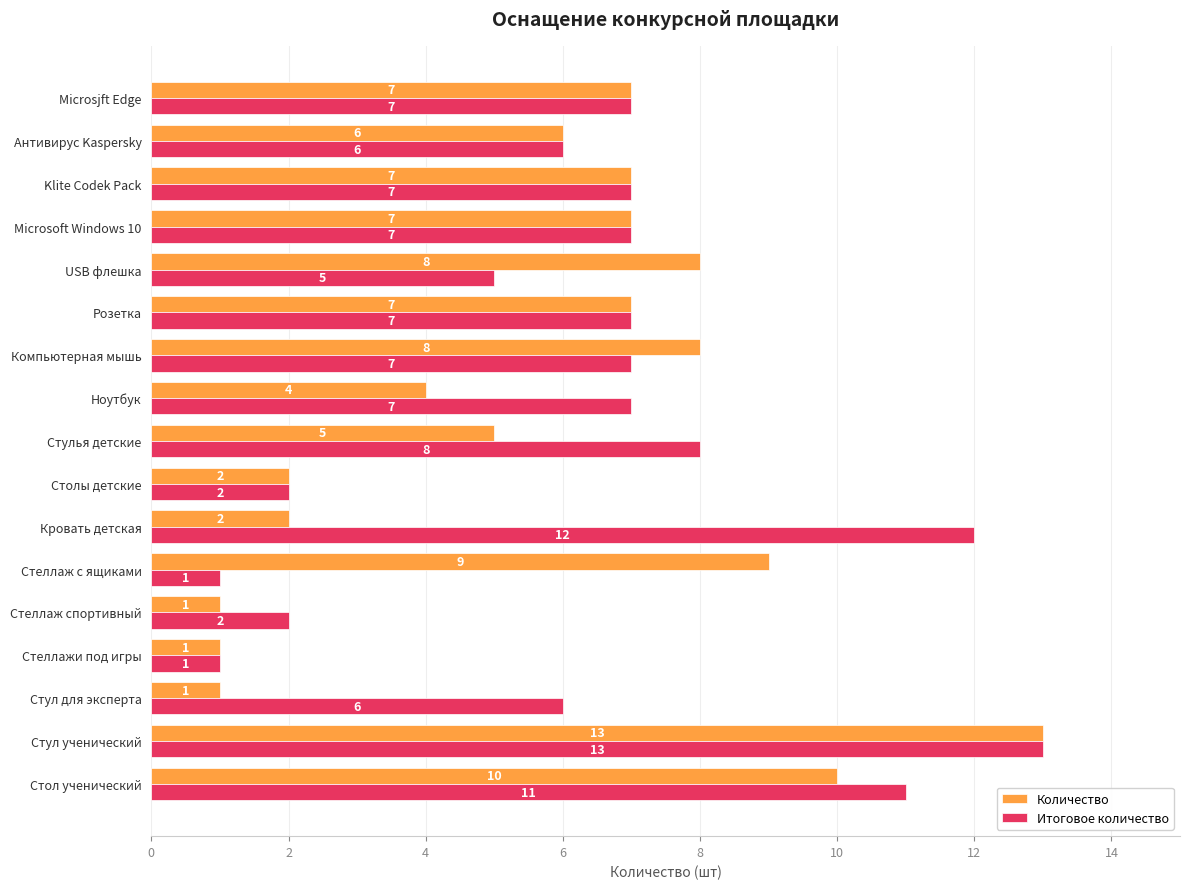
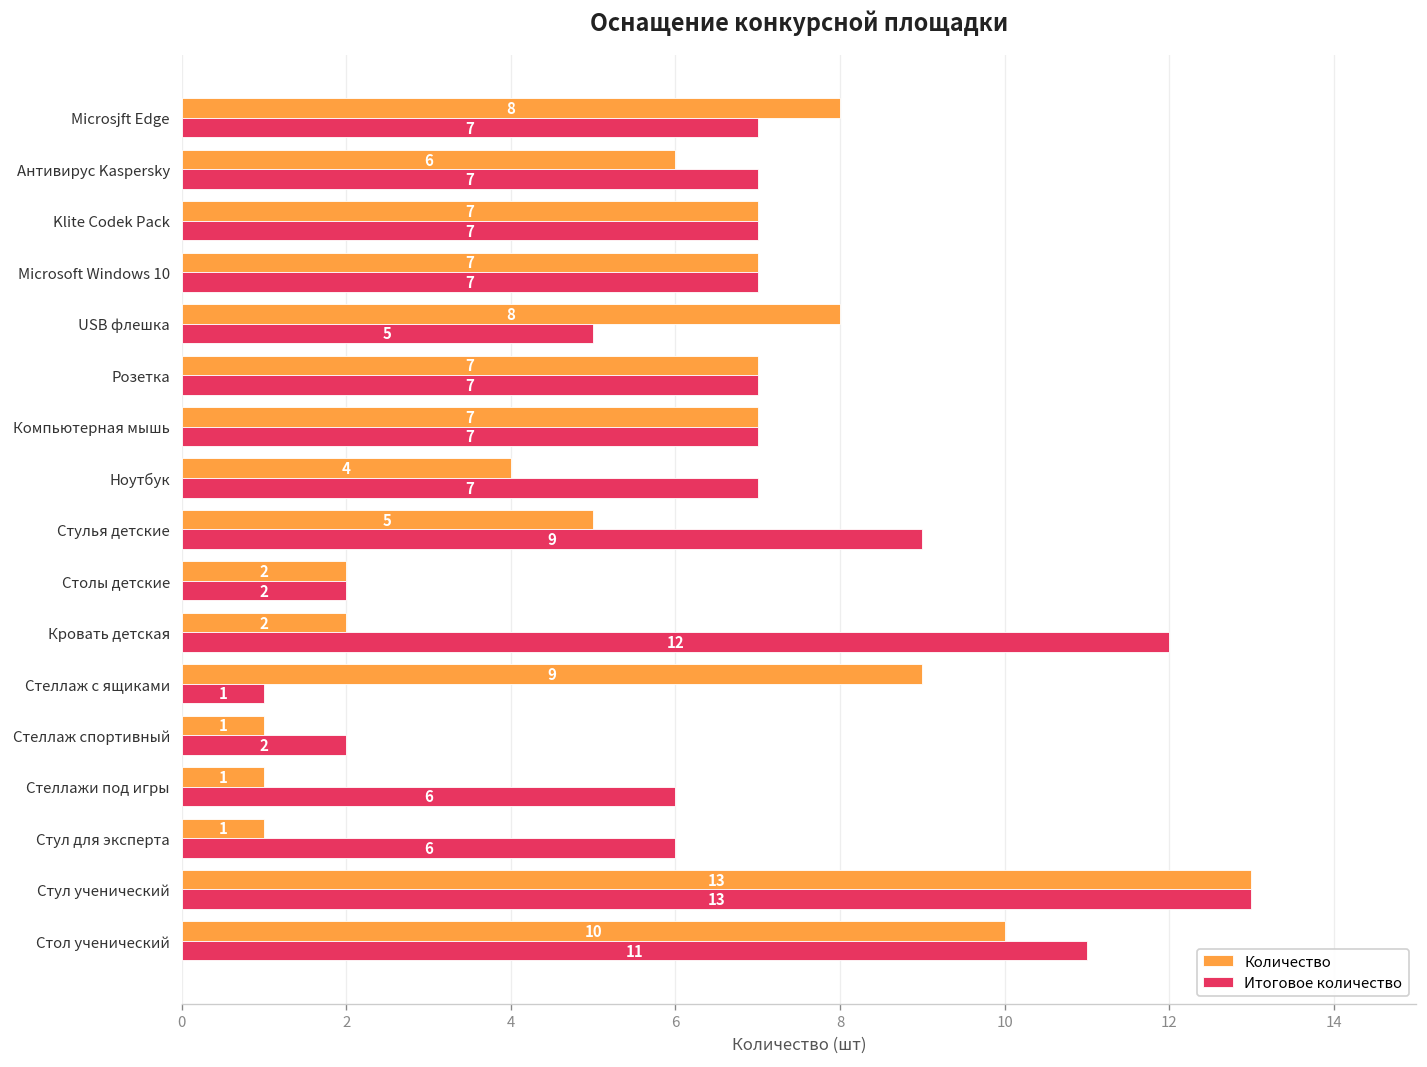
  {
    "Количество": {
-     "Microsjft Edge": 7,
+     "Microsjft Edge": 8,
      "Антивирус Kaspersky": 6,
      "Klite Codek Pack": 7,
      "Microsoft Windows 10": 7,
      "USB флешка": 8,
      "Розетка": 7,
-     "Компьютерная мышь": 8,
+     "Компьютерная мышь": 7,
      "Ноутбук": 4,
      "Стулья детские": 5,
      "Столы детские": 2,
      "Кровать детская": 2,
      "Стеллаж с ящиками": 9,
      "Стеллаж спортивный": 1,
      "Стеллажи под игры": 1,
      "Стул для эксперта": 1,
      "Стул ученический": 13,
      "Стол ученический": 10
    },
    "Итоговое количество": {
      "Microsjft Edge": 7,
-     "Антивирус Kaspersky": 6,
+     "Антивирус Kaspersky": 7,
      "Klite Codek Pack": 7,
      "Microsoft Windows 10": 7,
      "USB флешка": 5,
      "Розетка": 7,
      "Компьютерная мышь": 7,
      "Ноутбук": 7,
-     "Стулья детские": 8,
+     "Стулья детские": 9,
      "Столы детские": 2,
      "Кровать детская": 12,
      "Стеллаж с ящиками": 1,
      "Стеллаж спортивный": 2,
-     "Стеллажи под игры": 1,
+     "Стеллажи под игры": 6,
      "Стул для эксперта": 6,
      "Стул ученический": 13,
      "Стол ученический": 11
    }
  }
